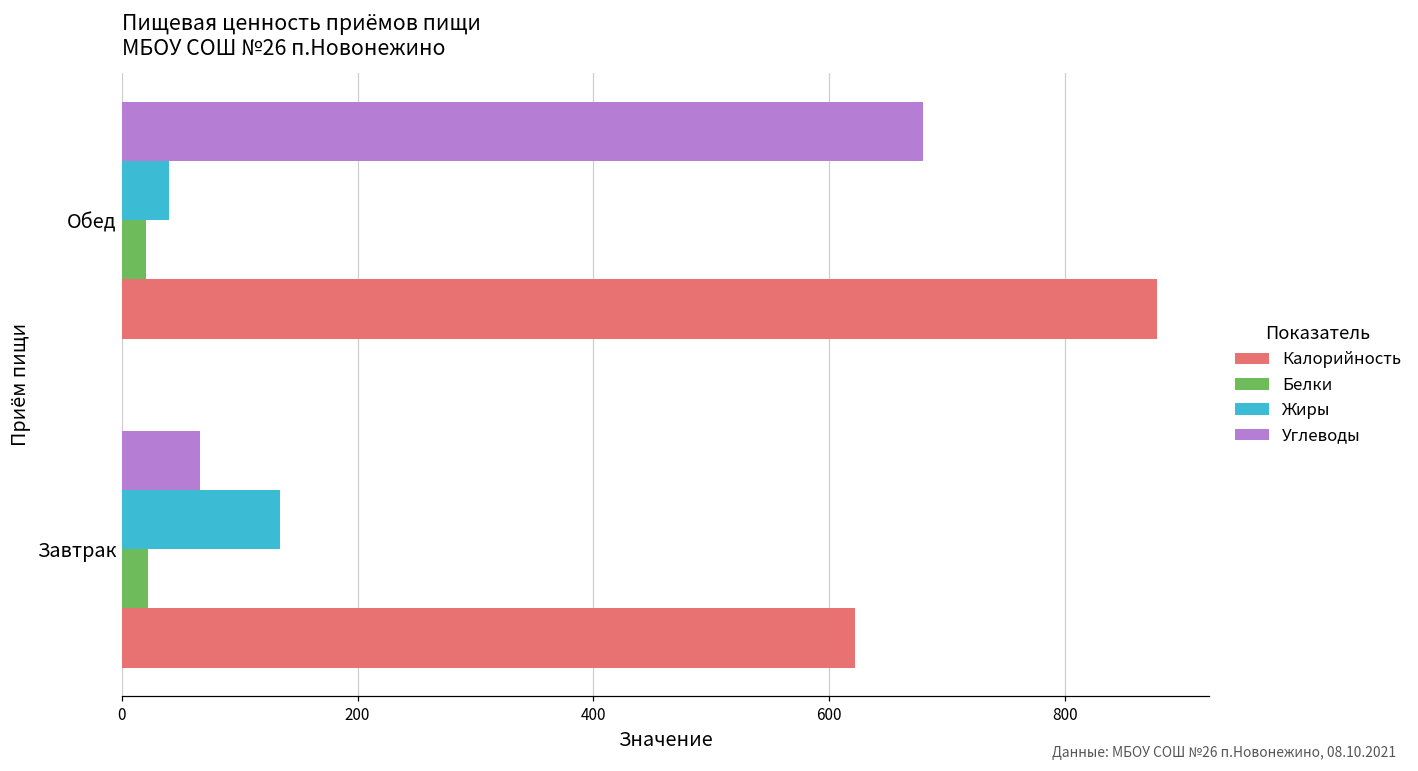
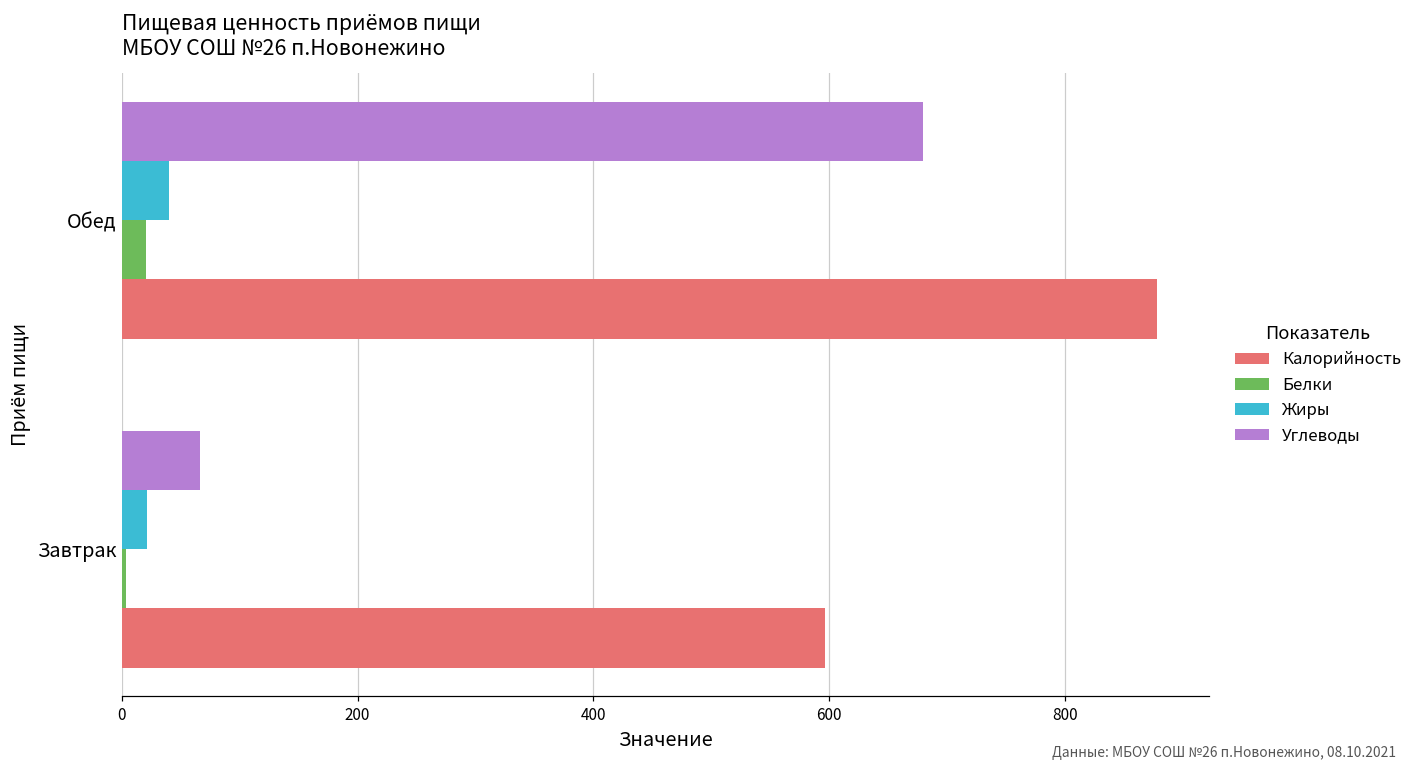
  {
    "Калорийность": {
      "Обед": 878,
-     "Завтрак": 622
+     "Завтрак": 596
    },
    "Белки": {
      "Обед": 21,
-     "Завтрак": 22
+     "Завтрак": 4
    },
    "Жиры": {
      "Обед": 40,
-     "Завтрак": 134
+     "Завтрак": 21
    },
    "Углеводы": {
      "Обед": 679,
      "Завтрак": 67
    }
  }
